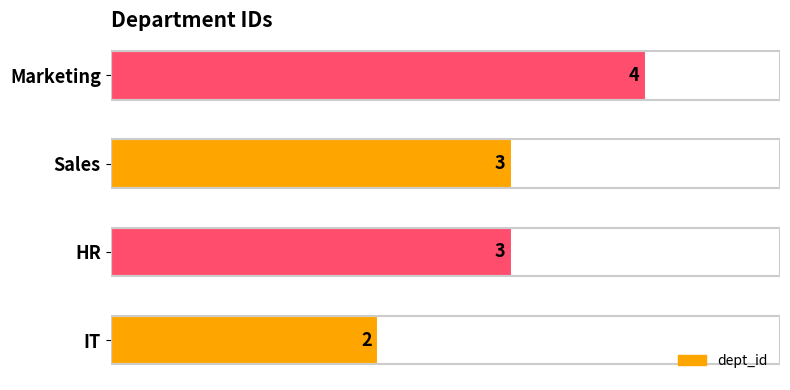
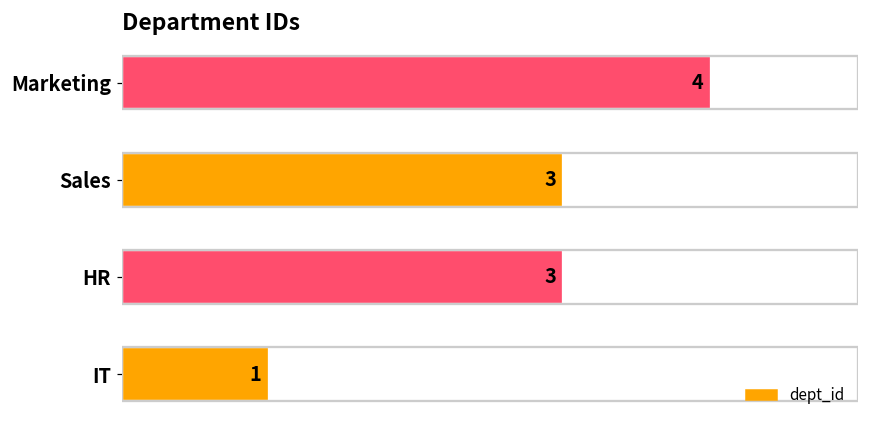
  {
    "Marketing": 4,
    "Sales": 3,
    "HR": 3,
-   "IT": 2
+   "IT": 1
  }
